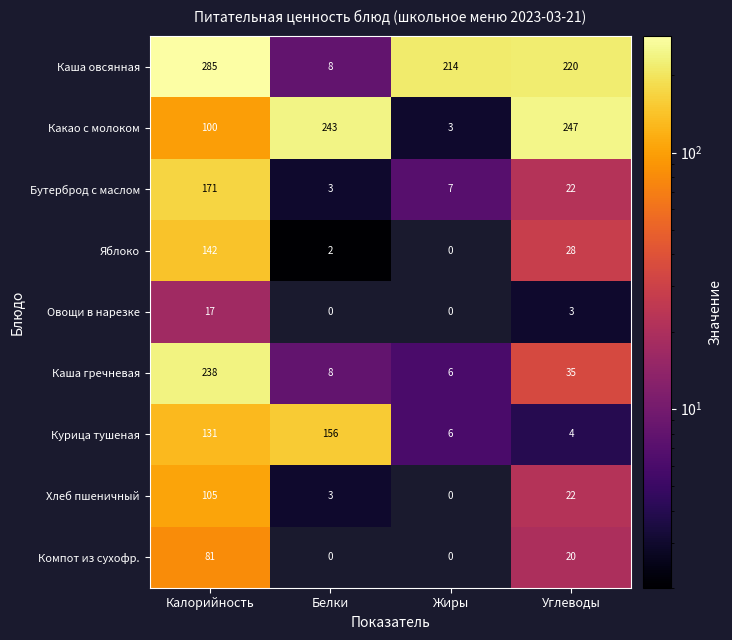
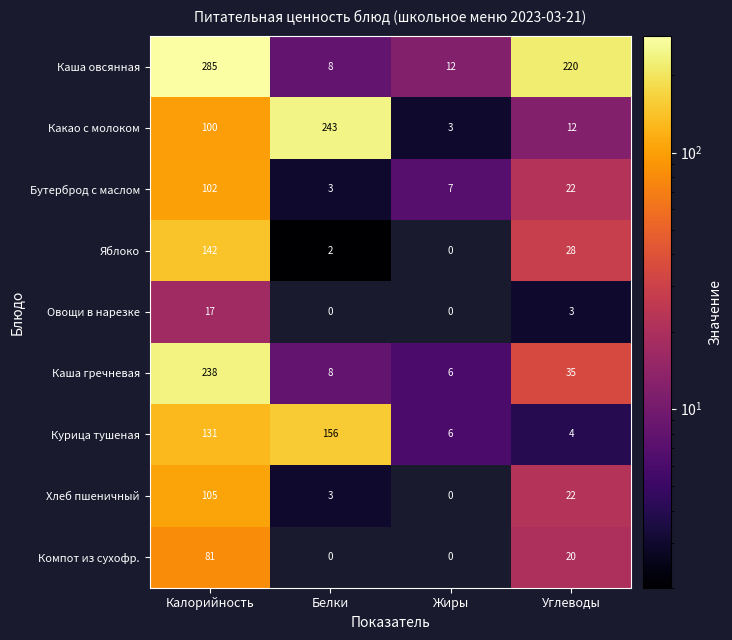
  {
    "Каша овсянная": {
      "Калорийность": 285,
      "Белки": 8,
-     "Жиры": 214,
+     "Жиры": 12,
      "Углеводы": 220
    },
    "Какао с молоком": {
      "Калорийность": 100,
      "Белки": 243,
      "Жиры": 3,
-     "Углеводы": 247
+     "Углеводы": 12
    },
    "Бутерброд с маслом": {
-     "Калорийность": 171,
+     "Калорийность": 102,
      "Белки": 3,
      "Жиры": 7,
      "Углеводы": 22
    },
    "Яблоко": {
      "Калорийность": 142,
      "Белки": 2,
      "Углеводы": 28
    },
    "Овощи в нарезке": {
      "Калорийность": 17,
      "Углеводы": 3
    },
    "Каша гречневая": {
      "Калорийность": 238,
      "Белки": 8,
      "Жиры": 6,
      "Углеводы": 35
    },
    "Курица тушеная": {
      "Калорийность": 131,
      "Белки": 156,
      "Жиры": 6,
      "Углеводы": 4
    },
    "Хлеб пшеничный": {
      "Калорийность": 105,
      "Белки": 3,
      "Углеводы": 22
    },
    "Компот из сухофр.": {
      "Калорийность": 81,
      "Углеводы": 20
    }
  }
